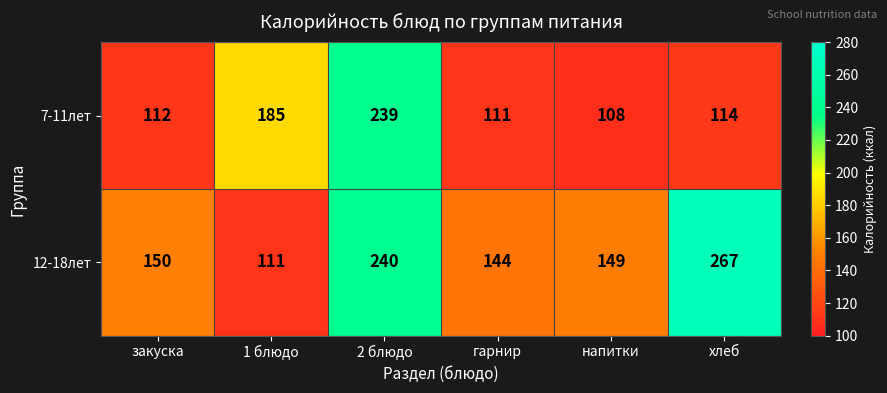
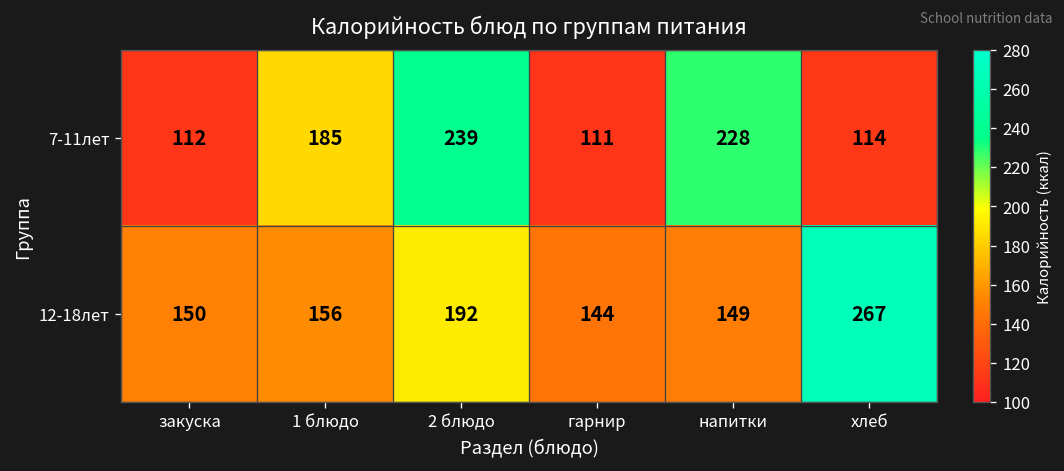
  {
    "7-11лет": {
      "закуска": 112,
      "1 блюдо": 185,
      "2 блюдо": 239,
      "гарнир": 111,
-     "напитки": 108,
+     "напитки": 228,
      "хлеб": 114
    },
    "12-18лет": {
      "закуска": 150,
-     "1 блюдо": 111,
-     "2 блюдо": 240,
+     "1 блюдо": 156,
+     "2 блюдо": 192,
      "гарнир": 144,
      "напитки": 149,
      "хлеб": 267
    }
  }
